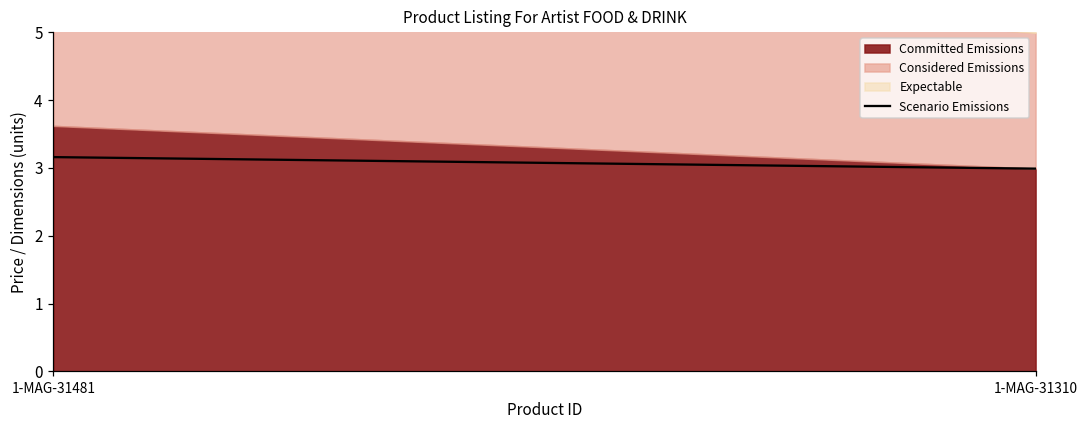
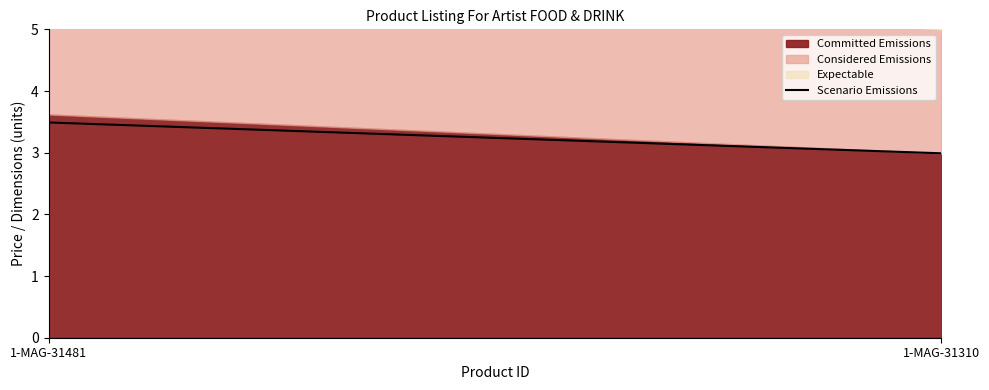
  {
    "Scenario Emissions": {
-     "1-MAG-31481": 3.2
+     "1-MAG-31481": 3.5
    },
    "Committed Emissions": {
      "1-MAG-31481": 3.6
    },
    "Considered Emissions": {
      "1-MAG-31310": 2.0
    }
  }
